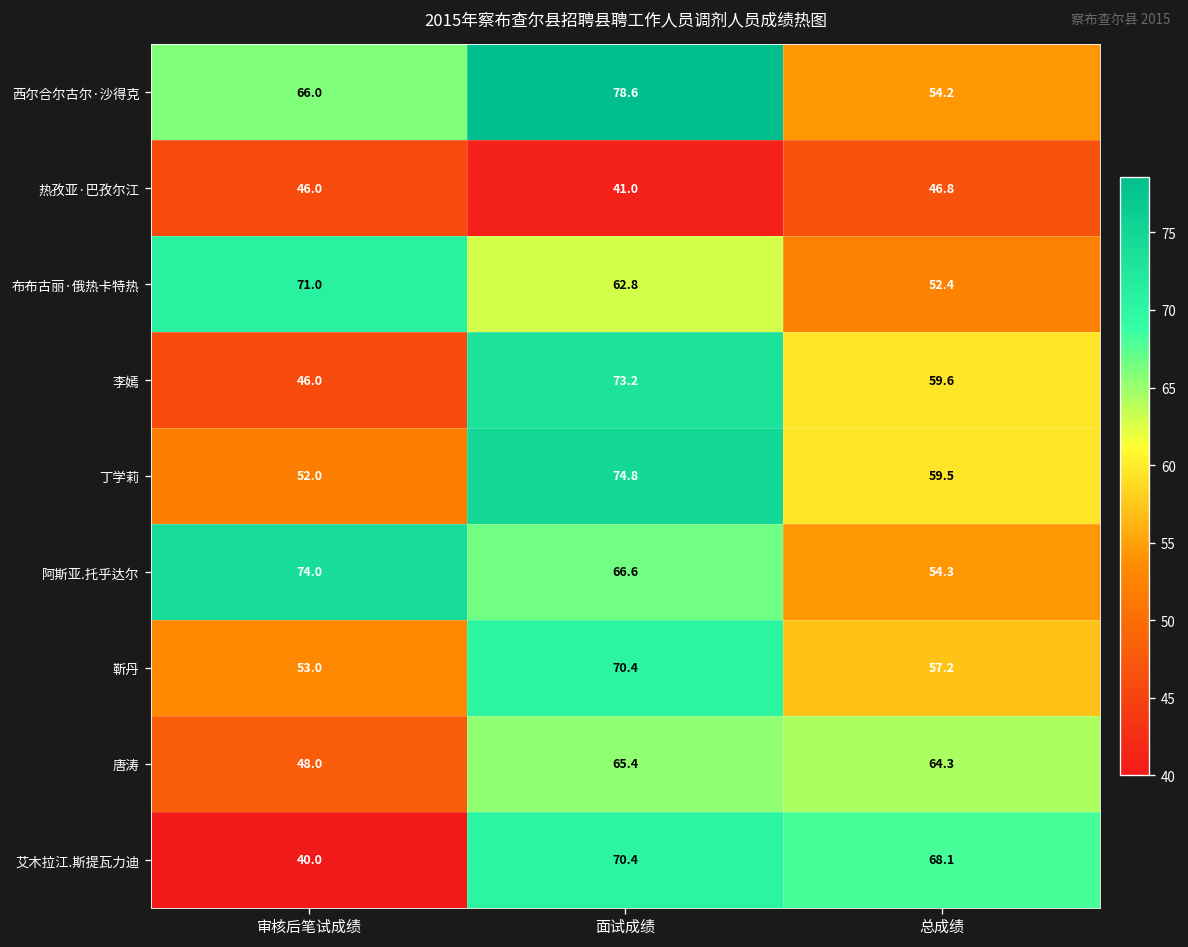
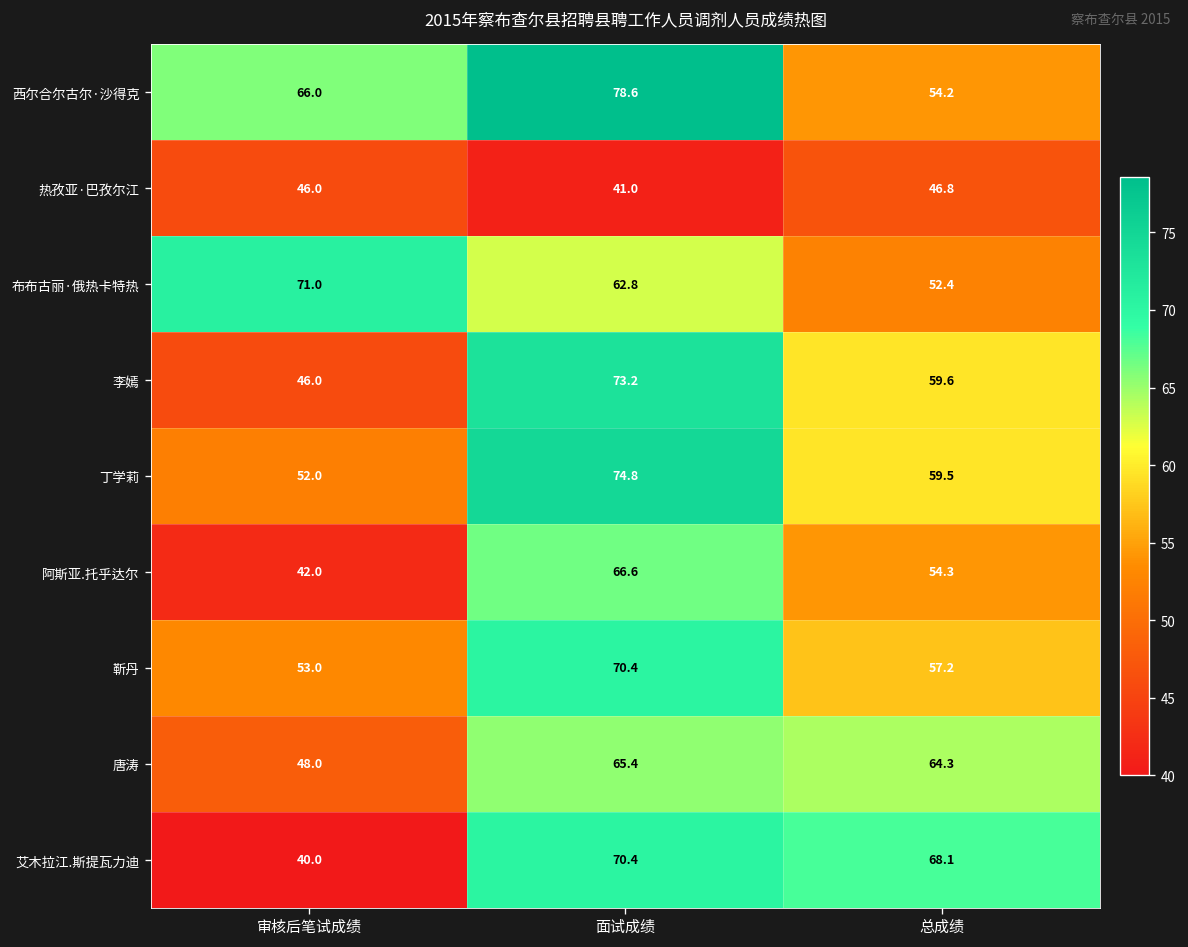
  {
    "西尔合尔古尔·沙得克": {
      "审核后笔试成绩": 66.0,
      "面试成绩": 78.6,
      "总成绩": 54.2
    },
    "热孜亚·巴孜尔江": {
      "审核后笔试成绩": 46.0,
      "面试成绩": 41.0,
      "总成绩": 46.8
    },
    "布布古丽·俄热卡特热": {
      "审核后笔试成绩": 71.0,
      "面试成绩": 62.8,
      "总成绩": 52.4
    },
    "李嫣": {
      "审核后笔试成绩": 46.0,
      "面试成绩": 73.2,
      "总成绩": 59.6
    },
    "丁学莉": {
      "审核后笔试成绩": 52.0,
      "面试成绩": 74.8,
      "总成绩": 59.5
    },
    "阿斯亚.托乎达尔": {
-     "审核后笔试成绩": 74.0,
+     "审核后笔试成绩": 42.0,
      "面试成绩": 66.6,
      "总成绩": 54.3
    },
    "靳丹": {
      "审核后笔试成绩": 53.0,
      "面试成绩": 70.4,
      "总成绩": 57.2
    },
    "唐涛": {
      "审核后笔试成绩": 48.0,
      "面试成绩": 65.4,
      "总成绩": 64.3
    },
    "艾木拉江.斯提瓦力迪": {
      "审核后笔试成绩": 40.0,
      "面试成绩": 70.4,
      "总成绩": 68.1
    }
  }
